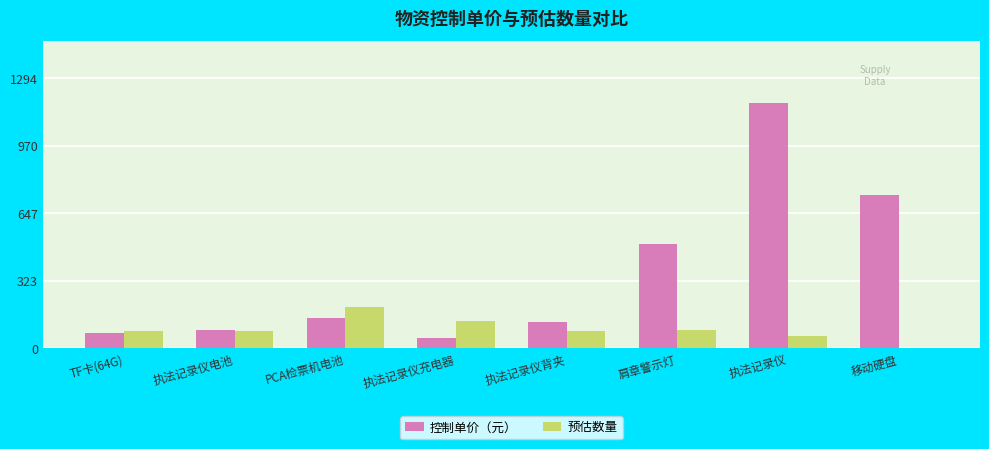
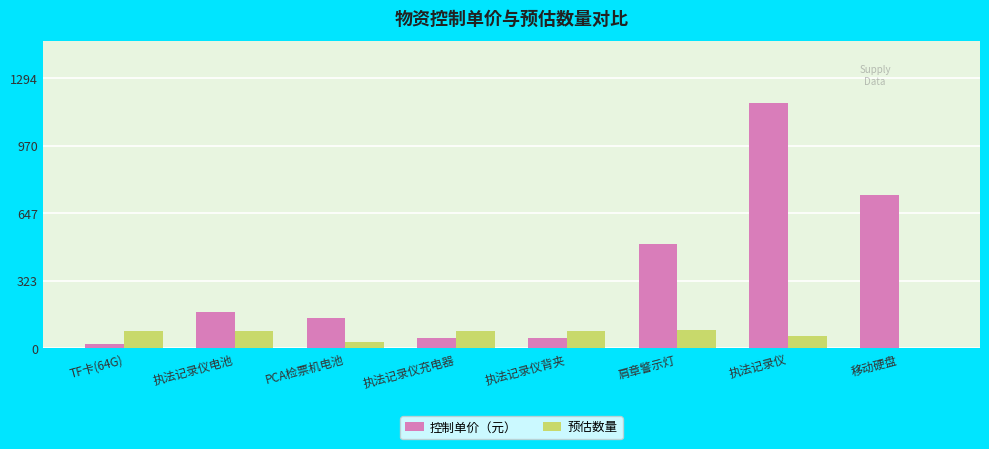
  {
    "控制单价（元）": {
-     "TF卡(64G)": 70,
-     "执法记录仪电池": 90,
+     "TF卡(64G)": 20,
+     "执法记录仪电池": 170,
      "PCA检票机电池": 140,
      "执法记录仪充电器": 50,
-     "执法记录仪背夹": 130,
+     "执法记录仪背夹": 50,
      "肩章警示灯": 500,
      "执法记录仪": 1180,
      "移动硬盘": 730
    },
    "预估数量": {
      "TF卡(64G)": 80,
      "执法记录仪电池": 80,
-     "PCA检票机电池": 200,
-     "执法记录仪充电器": 130,
+     "PCA检票机电池": 30,
+     "执法记录仪充电器": 80,
      "执法记录仪背夹": 80,
      "肩章警示灯": 90,
      "执法记录仪": 60
    }
  }
